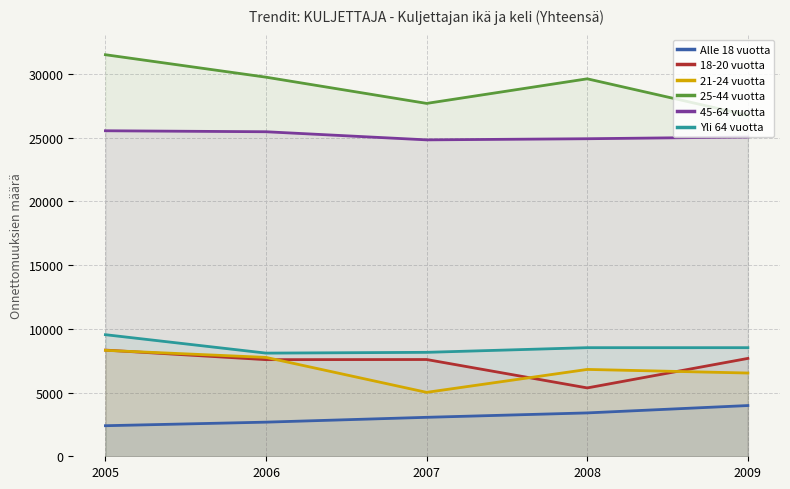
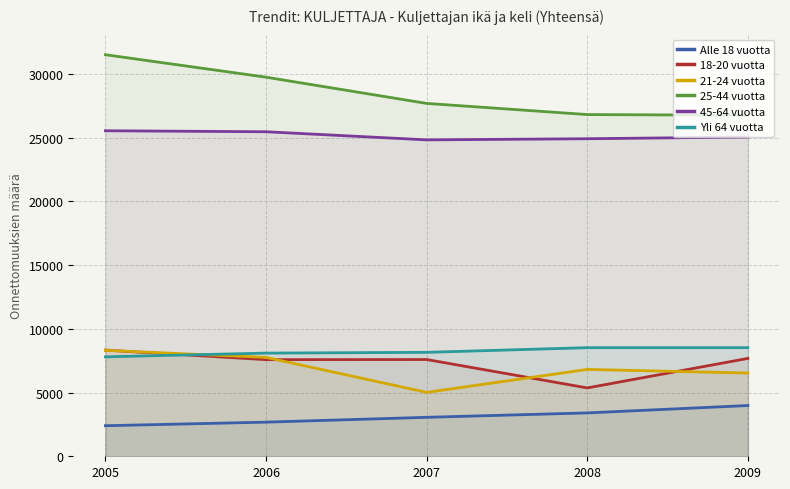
  {
    "Alle 18 vuotta": {
      "2005": 2400,
      "2006": 2700,
      "2007": 3100,
      "2008": 3400,
      "2009": 4000
    },
    "18-20 vuotta": {
      "2007": 7600,
      "2008": 5400,
      "2009": 7700
    },
    "21-24 vuotta": {
      "2007": 5000,
      "2008": 6800,
      "2009": 6500
    },
    "25-44 vuotta": {
      "2005": 31500,
      "2006": 29800,
      "2007": 27700,
-     "2008": 29600
+     "2008": 26800
    },
    "45-64 vuotta": {
      "2005": 25500,
      "2006": 25500,
      "2007": 24800,
      "2008": 24900,
      "2009": 25100
    },
    "Yli 64 vuotta": {
-     "2005": 9500,
+     "2005": 7800,
      "2006": 8100,
      "2007": 8200,
      "2008": 8500,
      "2009": 8500
    }
  }
